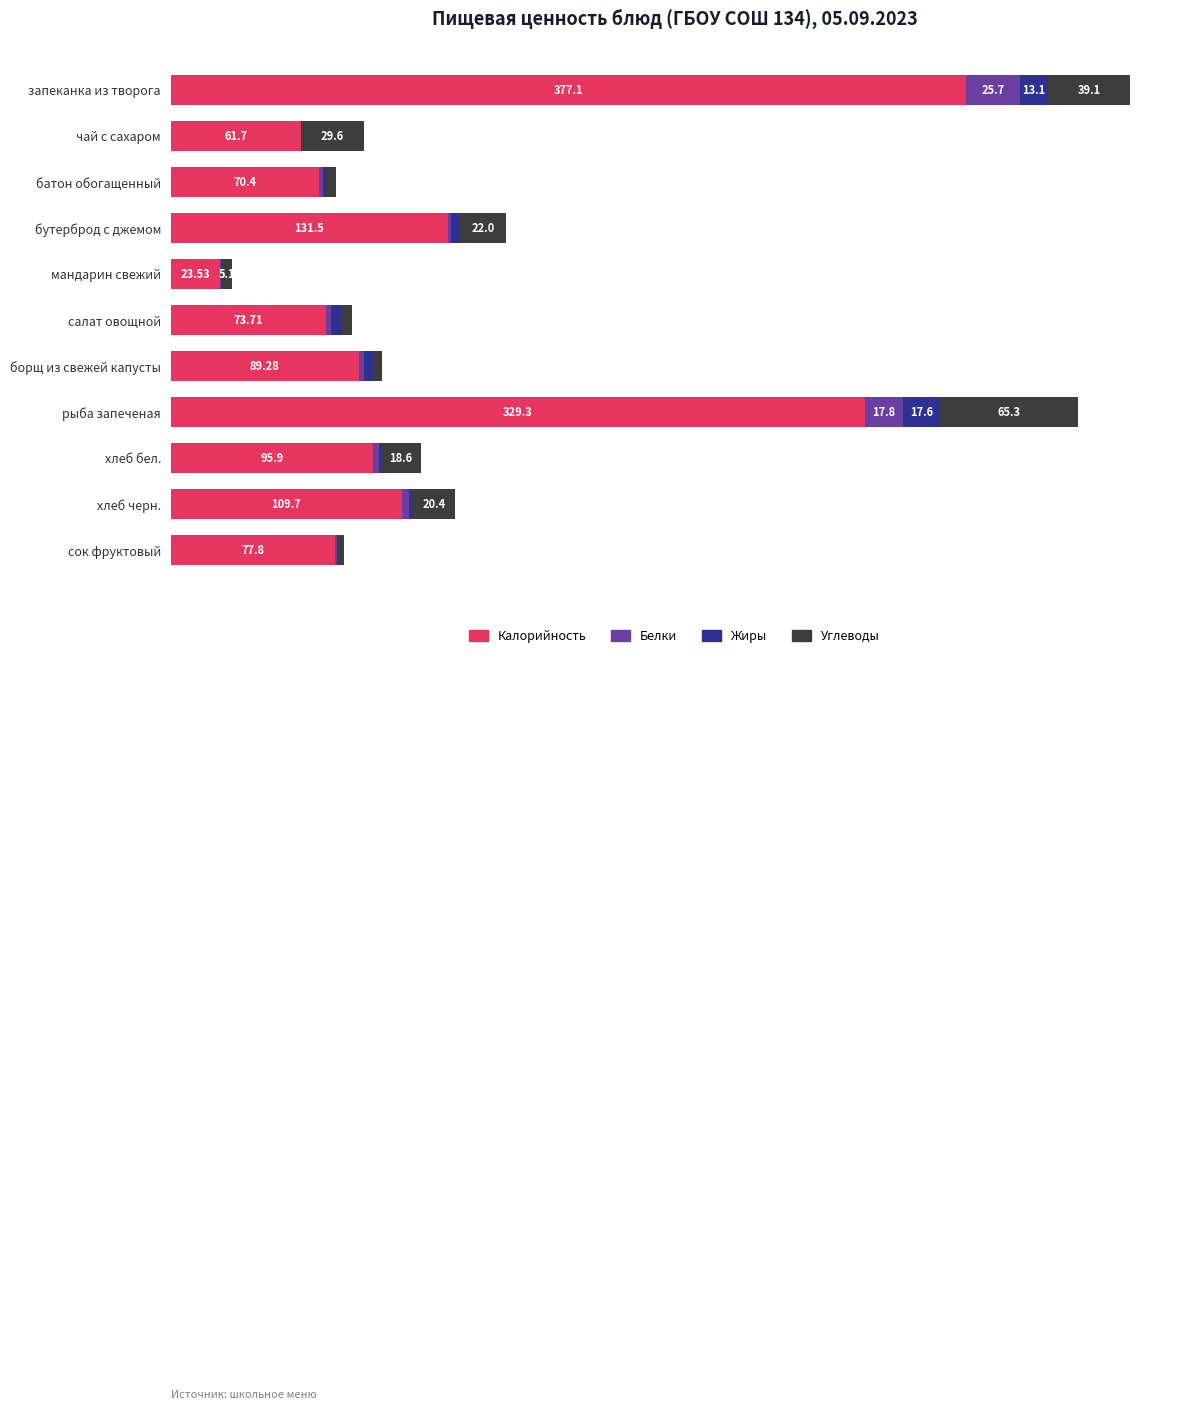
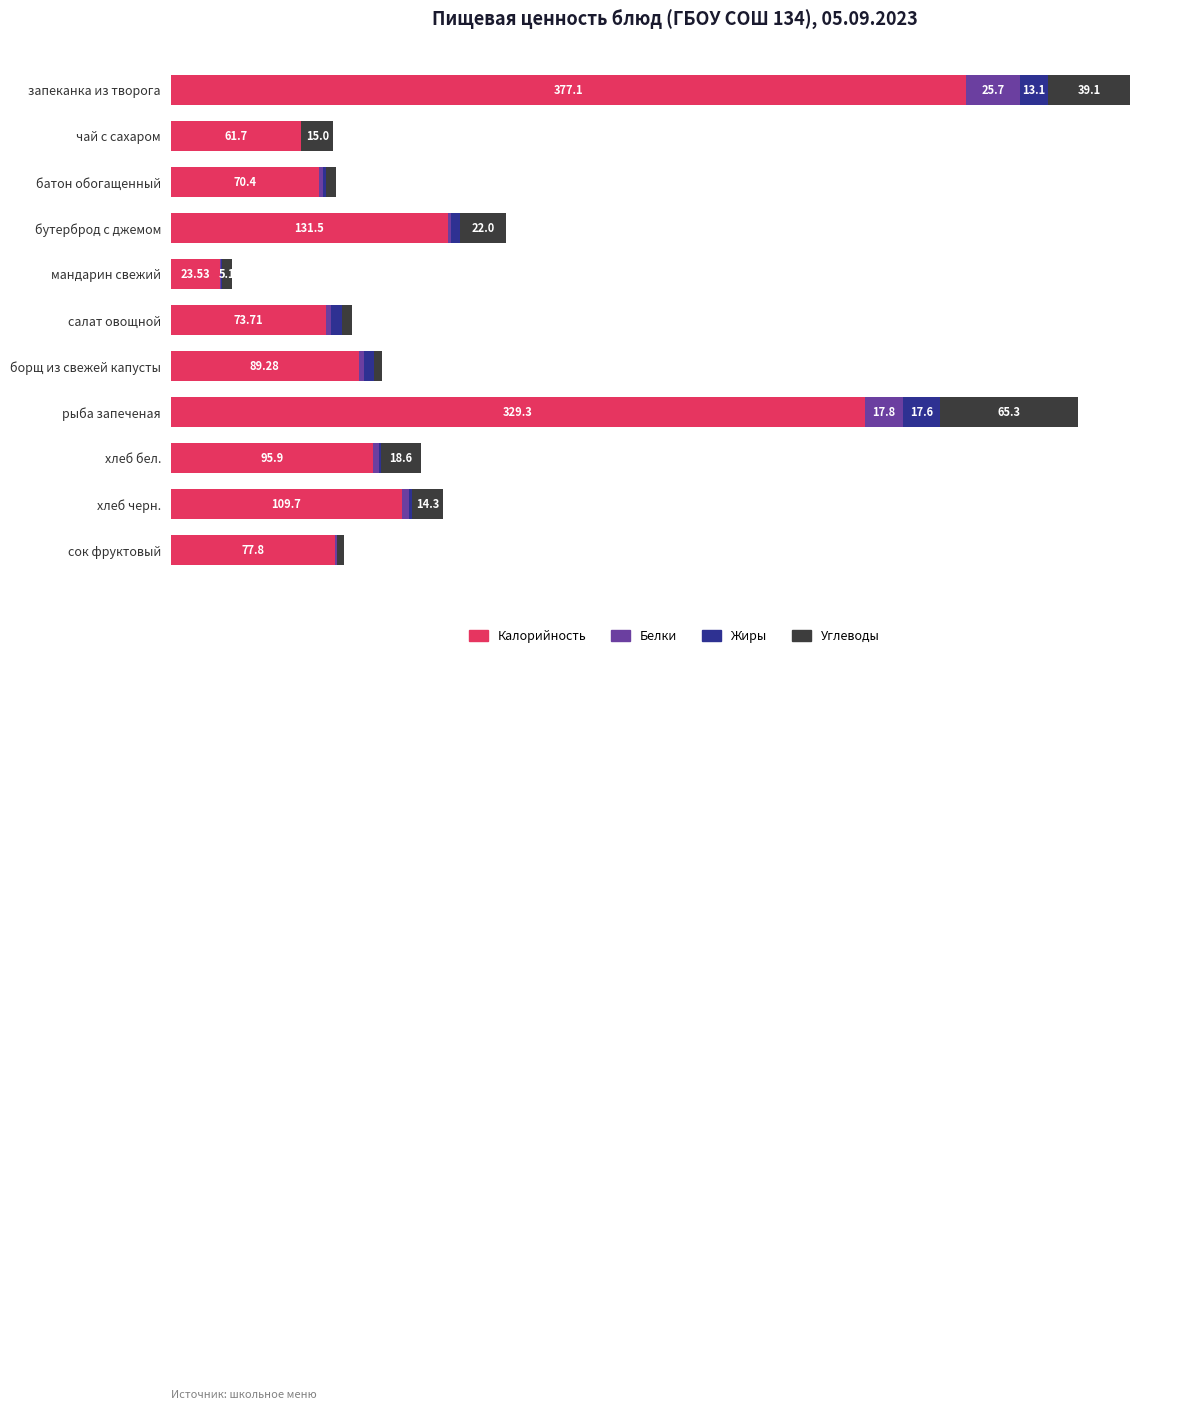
  {
    "Калорийность": {
      "запеканка из творога": 377.1,
      "чай с сахаром": 61.7,
      "батон обогащенный": 70.4,
      "бутерброд с джемом": 131.5,
      "мандарин свежий": 23.53,
      "салат овощной": 73.71,
      "борщ из свежей капусты": 89.28,
      "рыба запеченая": 329.3,
      "хлеб бел.": 95.9,
      "хлеб черн.": 109.7,
      "сок фруктовый": 77.8
    },
    "Белки": {
      "запеканка из творога": 25.7,
      "рыба запеченая": 17.8
    },
    "Жиры": {
      "запеканка из творога": 13.1,
      "рыба запеченая": 17.6
    },
    "Углеводы": {
      "запеканка из творога": 39.1,
-     "чай с сахаром": 29.6,
+     "чай с сахаром": 15.0,
      "бутерброд с джемом": 22.0,
      "мандарин свежий": 5.1,
      "рыба запеченая": 65.3,
      "хлеб бел.": 18.6,
-     "хлеб черн.": 20.4
+     "хлеб черн.": 14.3
    }
  }
